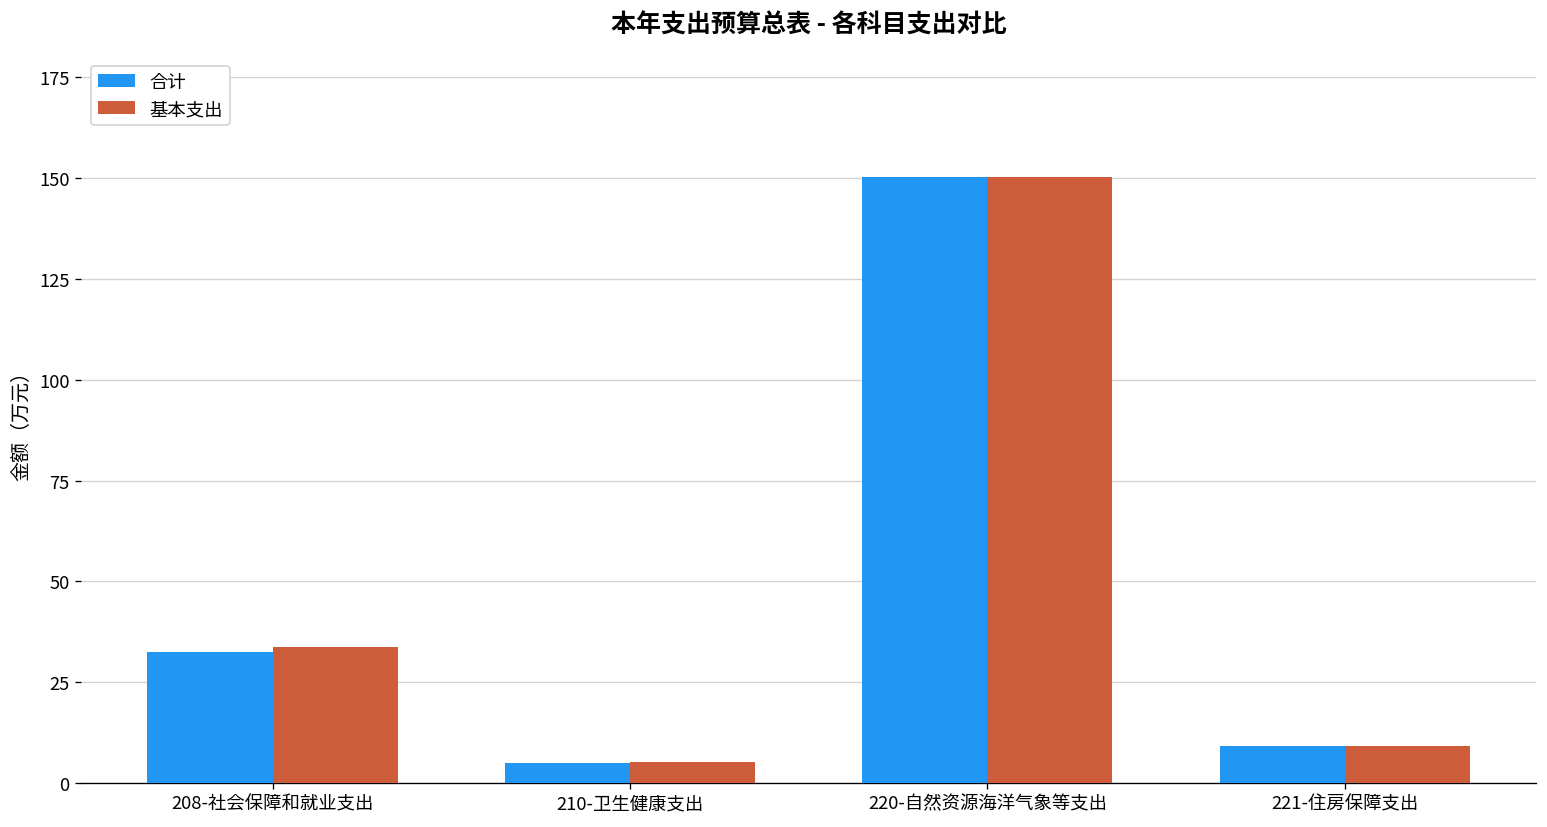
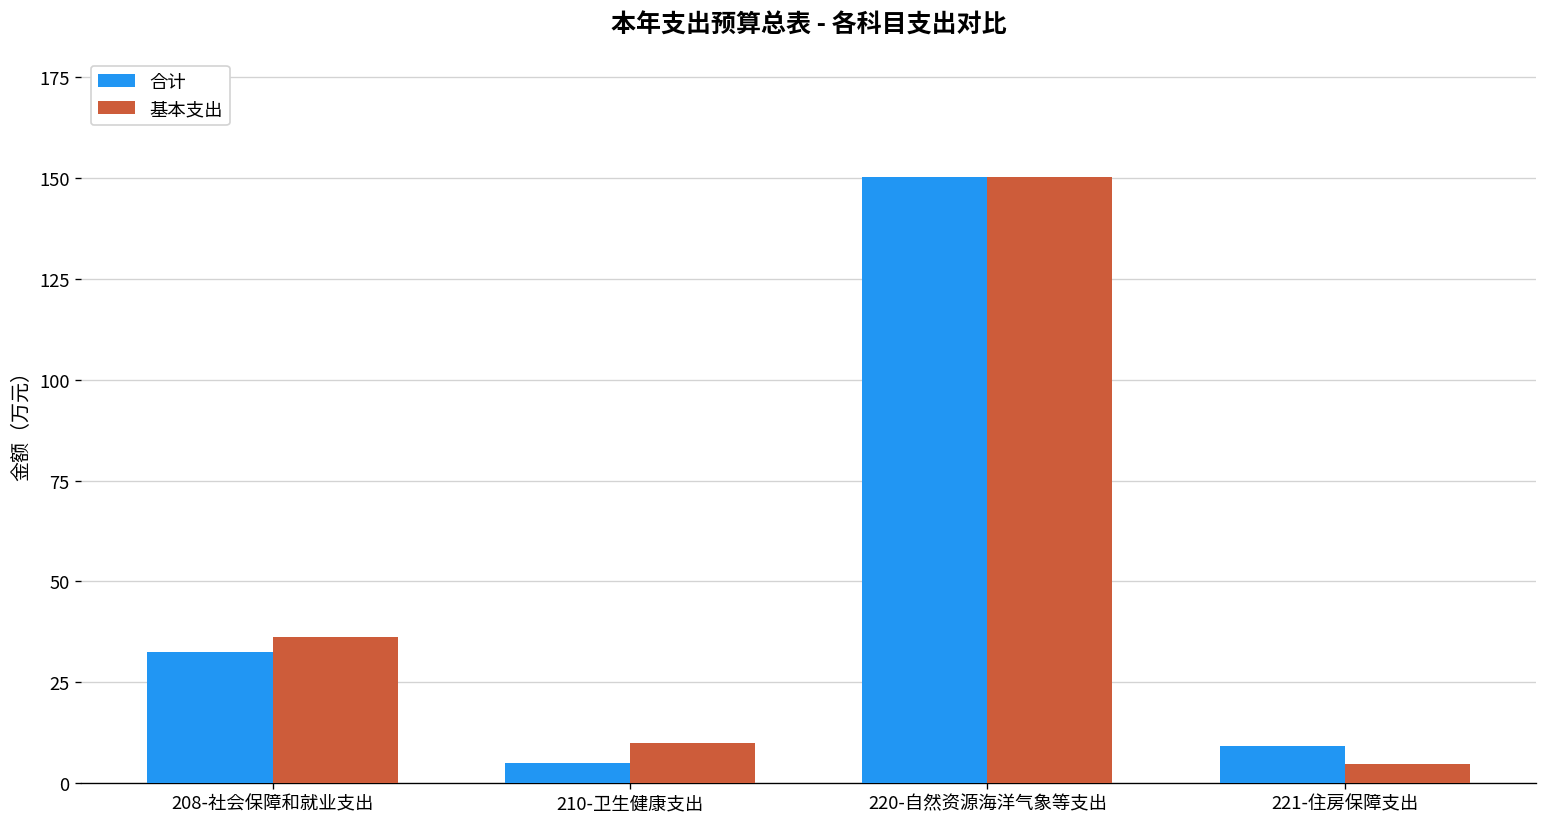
  {
    "合计": {
      "208-社会保障和就业支出": 32,
      "210-卫生健康支出": 5,
      "220-自然资源海洋气象等支出": 150,
      "221-住房保障支出": 9
    },
    "基本支出": {
-     "208-社会保障和就业支出": 34,
-     "210-卫生健康支出": 5,
+     "208-社会保障和就业支出": 36,
+     "210-卫生健康支出": 10,
      "220-自然资源海洋气象等支出": 150,
-     "221-住房保障支出": 9
+     "221-住房保障支出": 5
    }
  }
